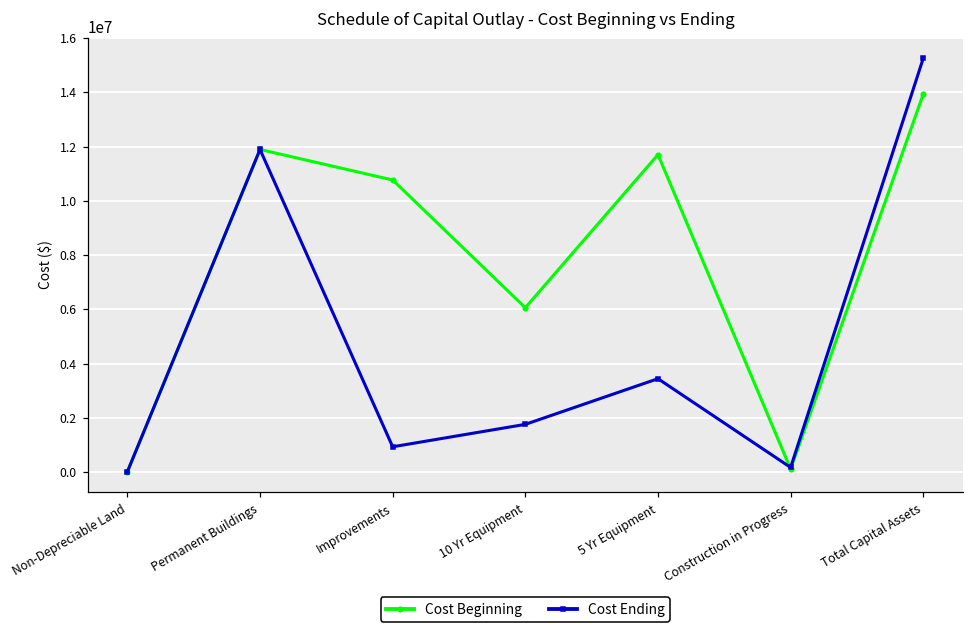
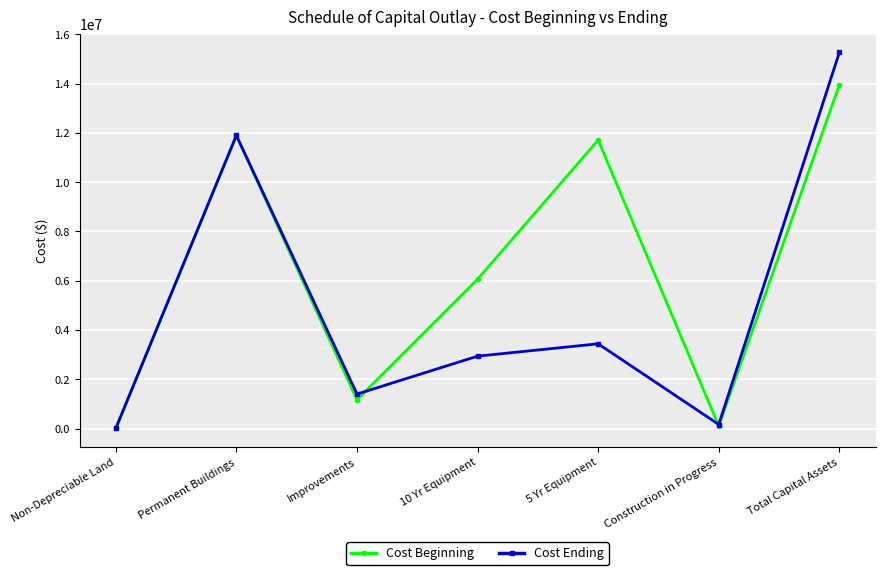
  {
    "Cost Beginning": {
-     "Improvements": 10800000,
+     "Improvements": 1200000,
      "10 Yr Equipment": 6100000,
      "5 Yr Equipment": 11700000,
      "Total Capital Assets": 13900000
    },
    "Cost Ending": {
-     "Improvements": 900000,
-     "10 Yr Equipment": 1800000,
+     "Improvements": 1400000,
+     "10 Yr Equipment": 2900000,
      "5 Yr Equipment": 3400000,
      "Total Capital Assets": 15300000
    }
  }
